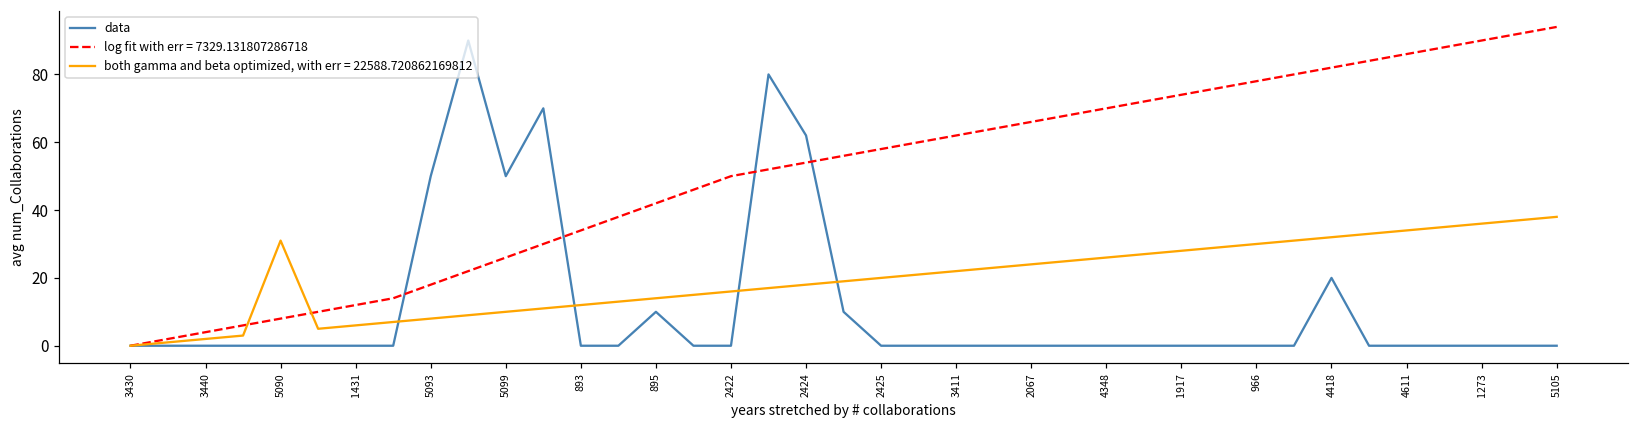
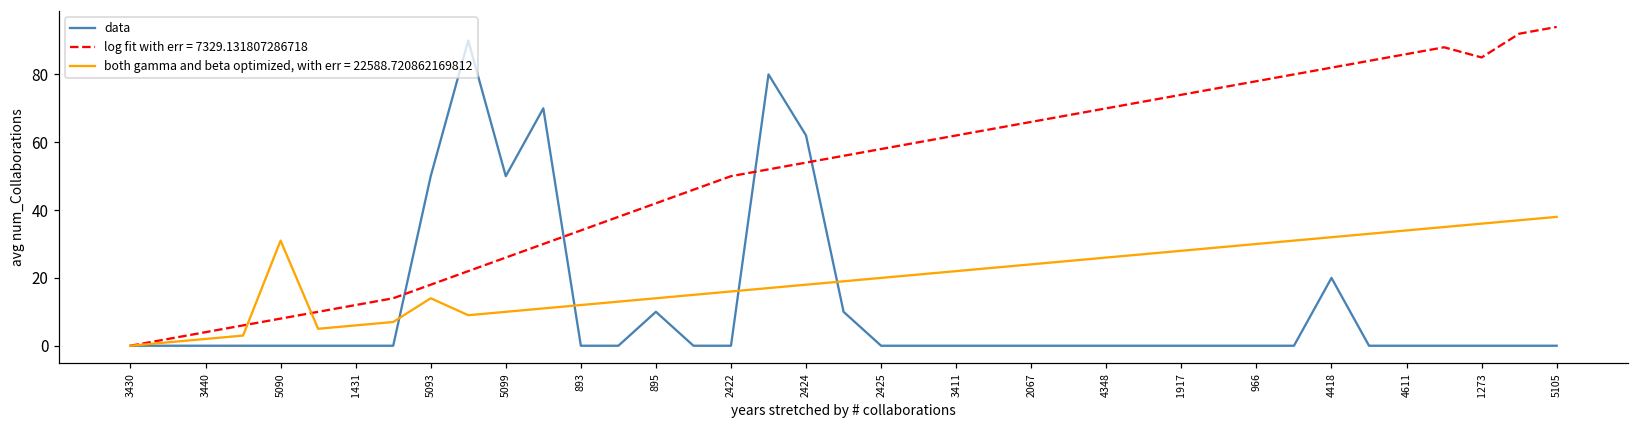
  {
    "data": {
      "3440": 0,
      "5090": 0,
      "1431": 0,
      "5093": 50,
      "5099": 50,
      "893": 0,
      "895": 10,
      "2422": 0,
      "2424": 62,
      "2425": 0,
      "3411": 0,
      "2067": 0,
      "4348": 0,
      "1917": 0,
      "966": 0,
      "4418": 20,
      "4611": 0,
      "1273": 0,
      "5105": 0
    },
    "log fit with err = 7329.131807286718": {
      "3440": 4,
      "5090": 8,
      "1431": 12,
      "5093": 18,
      "5099": 26,
      "893": 34,
      "895": 42,
      "2422": 50,
      "2424": 54,
      "2425": 58,
      "3411": 62,
      "2067": 66,
      "4348": 70,
      "1917": 74,
      "966": 78,
      "4418": 82,
      "4611": 86,
-     "1273": 90,
+     "1273": 85,
      "5105": 94
    },
    "both gamma and beta optimized, with err = 22588.720862169812": {
      "3440": 2,
      "5090": 31,
      "1431": 6,
-     "5093": 8,
+     "5093": 14,
      "5099": 10,
      "893": 12,
      "895": 14,
      "2422": 16,
      "2424": 18,
      "2425": 20,
      "3411": 22,
      "2067": 24,
      "4348": 26,
      "1917": 28,
      "966": 30,
      "4418": 32,
      "4611": 34,
      "1273": 36,
      "5105": 38
    }
  }
